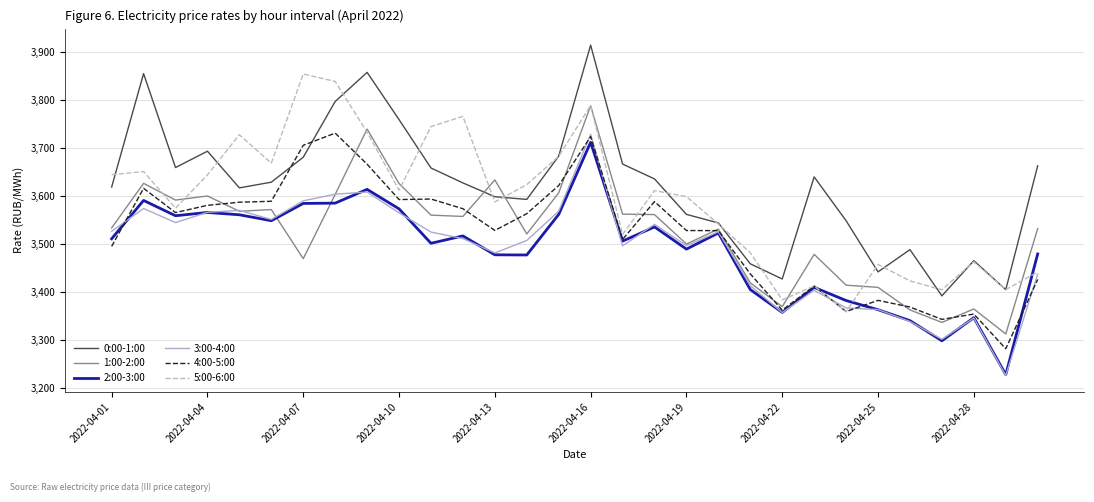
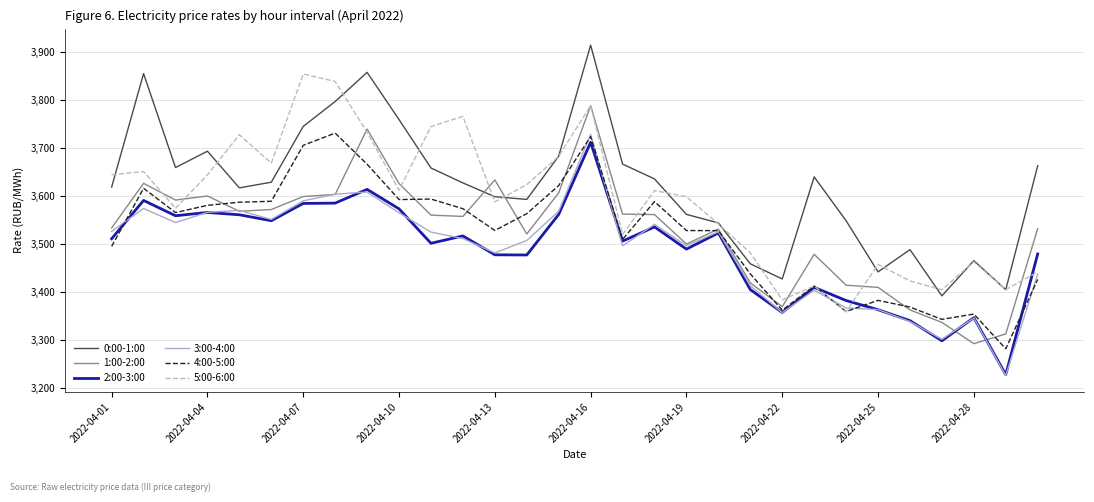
  {
    "0:00-1:00": {
      "2022-04-01": "3,620",
      "2022-04-04": "3,690",
-     "2022-04-07": "3,680",
+     "2022-04-07": "3,750",
      "2022-04-10": "3,760",
      "2022-04-13": "3,600",
      "2022-04-16": "3,920",
      "2022-04-19": "3,560",
      "2022-04-22": "3,430",
      "2022-04-25": "3,440"
    },
    "1:00-2:00": {
      "2022-04-01": "3,530",
      "2022-04-04": "3,600",
-     "2022-04-07": "3,470",
+     "2022-04-07": "3,600",
      "2022-04-10": "3,630",
      "2022-04-13": "3,630",
      "2022-04-22": "3,370",
      "2022-04-25": "3,410",
-     "2022-04-28": "3,360"
+     "2022-04-28": "3,290"
    },
    "2:00-3:00": {
      "2022-04-01": "3,510",
      "2022-04-07": "3,580",
      "2022-04-10": "3,570",
      "2022-04-16": "3,710",
      "2022-04-19": "3,490"
    },
    "4:00-5:00": {
      "2022-04-01": "3,500",
      "2022-04-04": "3,580",
      "2022-04-07": "3,710",
      "2022-04-10": "3,590",
      "2022-04-13": "3,530",
      "2022-04-19": "3,530",
      "2022-04-25": "3,380",
      "2022-04-28": "3,350"
    }
  }
